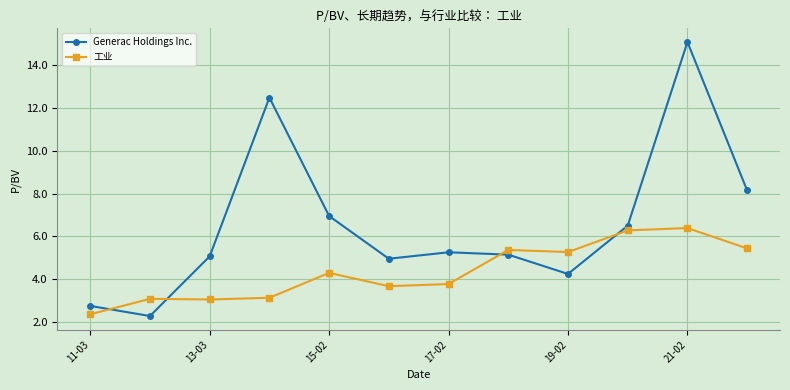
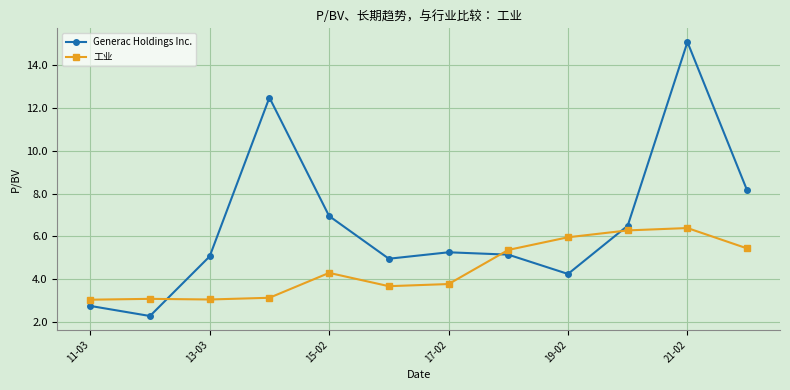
  {
    "Generac Holdings Inc.": {
      "11-03": 2.8,
      "13-03": 5.1,
      "15-02": 7.0,
      "17-02": 5.3,
      "19-02": 4.3,
      "21-02": 15.1
    },
    "工业": {
-     "11-03": 2.4,
+     "11-03": 3.1,
      "13-03": 3.1,
      "15-02": 4.3,
      "17-02": 3.8,
-     "19-02": 5.3,
+     "19-02": 6.0,
      "21-02": 6.4
    }
  }
